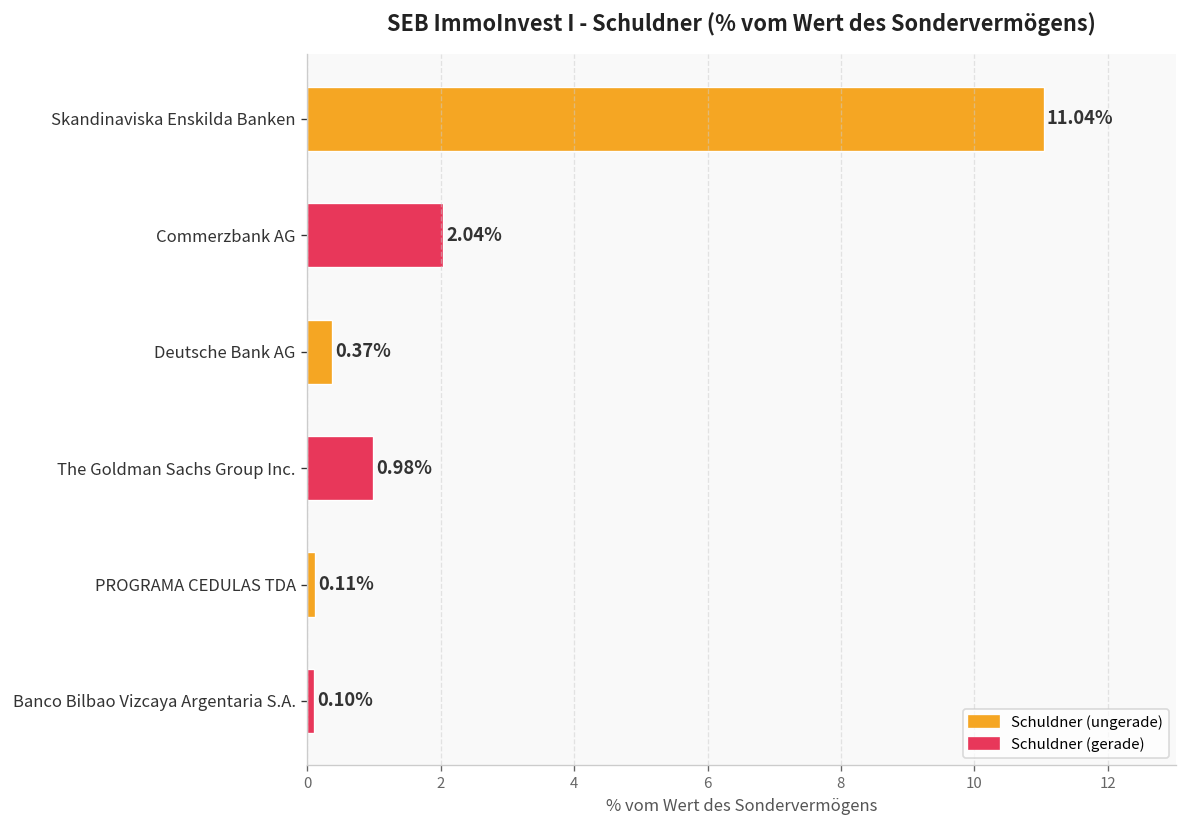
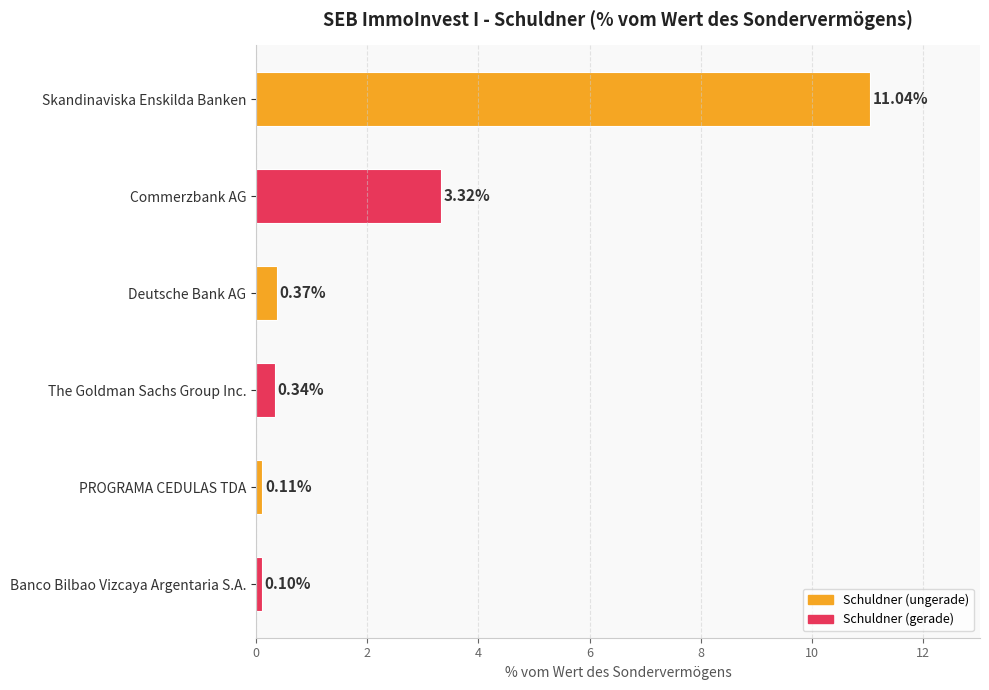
  {
    "Skandinaviska Enskilda Banken": "11.04%",
-   "Commerzbank AG": "2.04%",
+   "Commerzbank AG": "3.32%",
    "Deutsche Bank AG": "0.37%",
-   "The Goldman Sachs Group Inc.": "0.98%",
+   "The Goldman Sachs Group Inc.": "0.34%",
    "PROGRAMA CEDULAS TDA": "0.11%",
    "Banco Bilbao Vizcaya Argentaria S.A.": "0.10%"
  }
